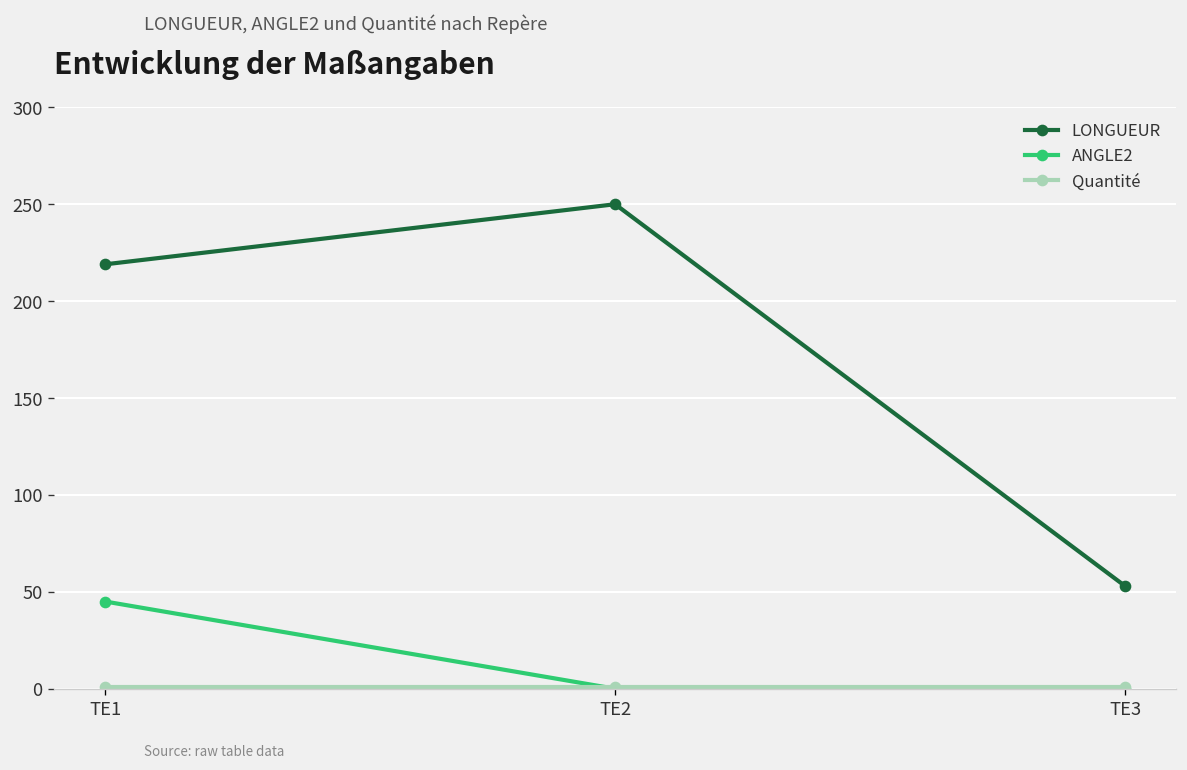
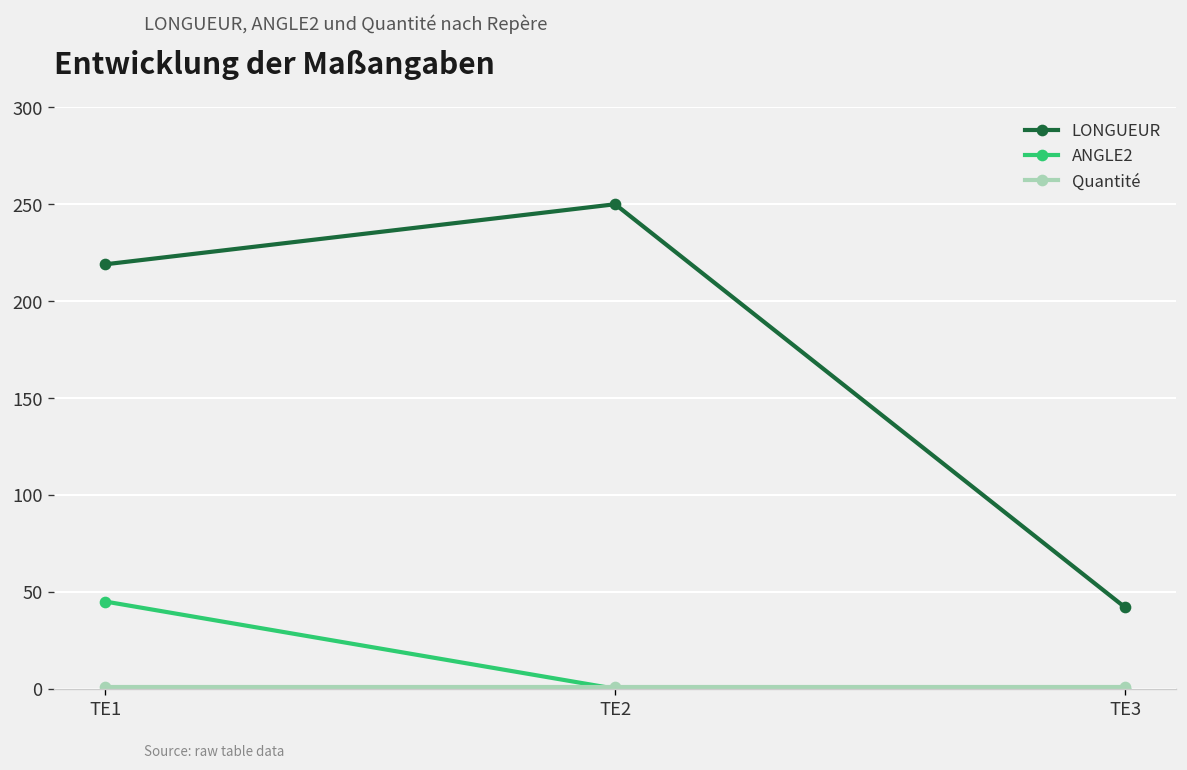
  {
    "LONGUEUR": {
      "TE1": 219,
      "TE2": 250,
-     "TE3": 53
+     "TE3": 42
    },
    "ANGLE2": {
      "TE1": 45
    },
    "Quantité": {
      "TE1": 1
    }
  }
